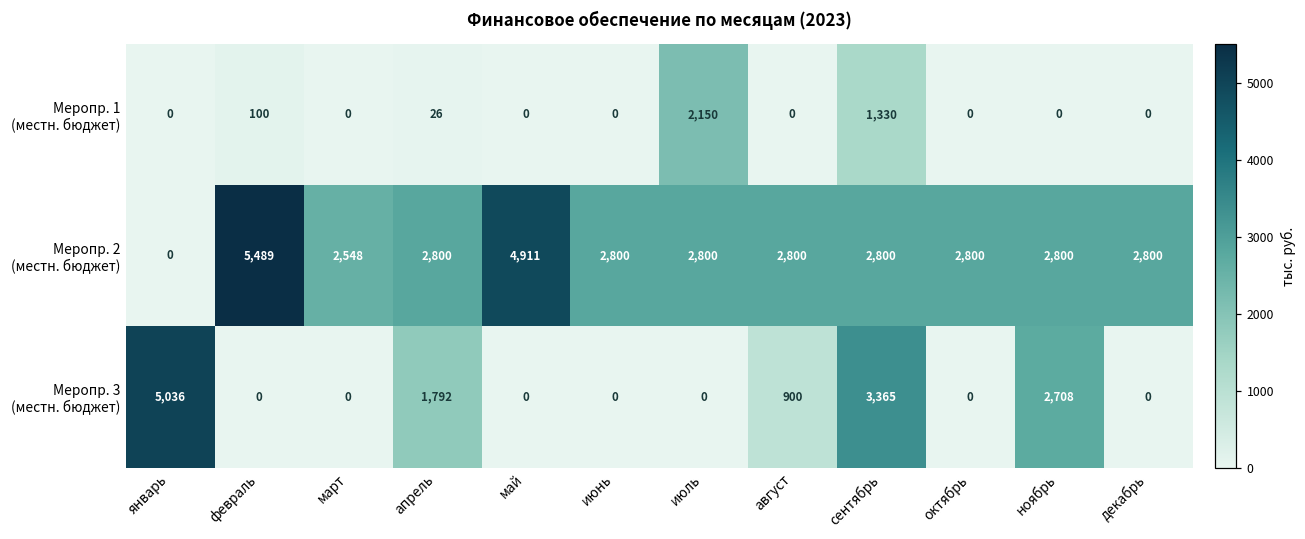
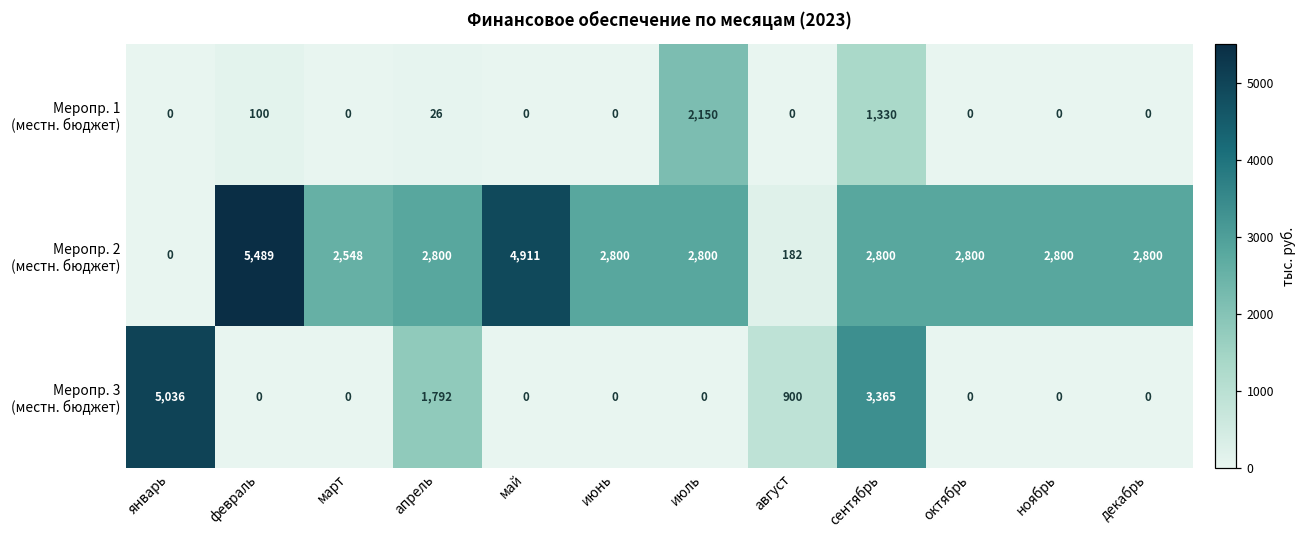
  {
    "Меропр. 1 (местн. бюджет)": {
      "январь": "0",
      "февраль": "100",
      "март": "0",
      "апрель": "26",
      "май": "0",
      "июнь": "0",
      "июль": "2,150",
      "август": "0",
      "сентябрь": "1,330",
      "октябрь": "0",
      "ноябрь": "0",
      "декабрь": "0"
    },
    "Меропр. 2 (местн. бюджет)": {
      "январь": "0",
      "февраль": "5,489",
      "март": "2,548",
      "апрель": "2,800",
      "май": "4,911",
      "июнь": "2,800",
      "июль": "2,800",
-     "август": "2,800",
+     "август": "182",
      "сентябрь": "2,800",
      "октябрь": "2,800",
      "ноябрь": "2,800",
      "декабрь": "2,800"
    },
    "Меропр. 3 (местн. бюджет)": {
      "январь": "5,036",
      "февраль": "0",
      "март": "0",
      "апрель": "1,792",
      "май": "0",
      "июнь": "0",
      "июль": "0",
      "август": "900",
      "сентябрь": "3,365",
      "октябрь": "0",
-     "ноябрь": "2,708",
+     "ноябрь": "0",
      "декабрь": "0"
    }
  }
